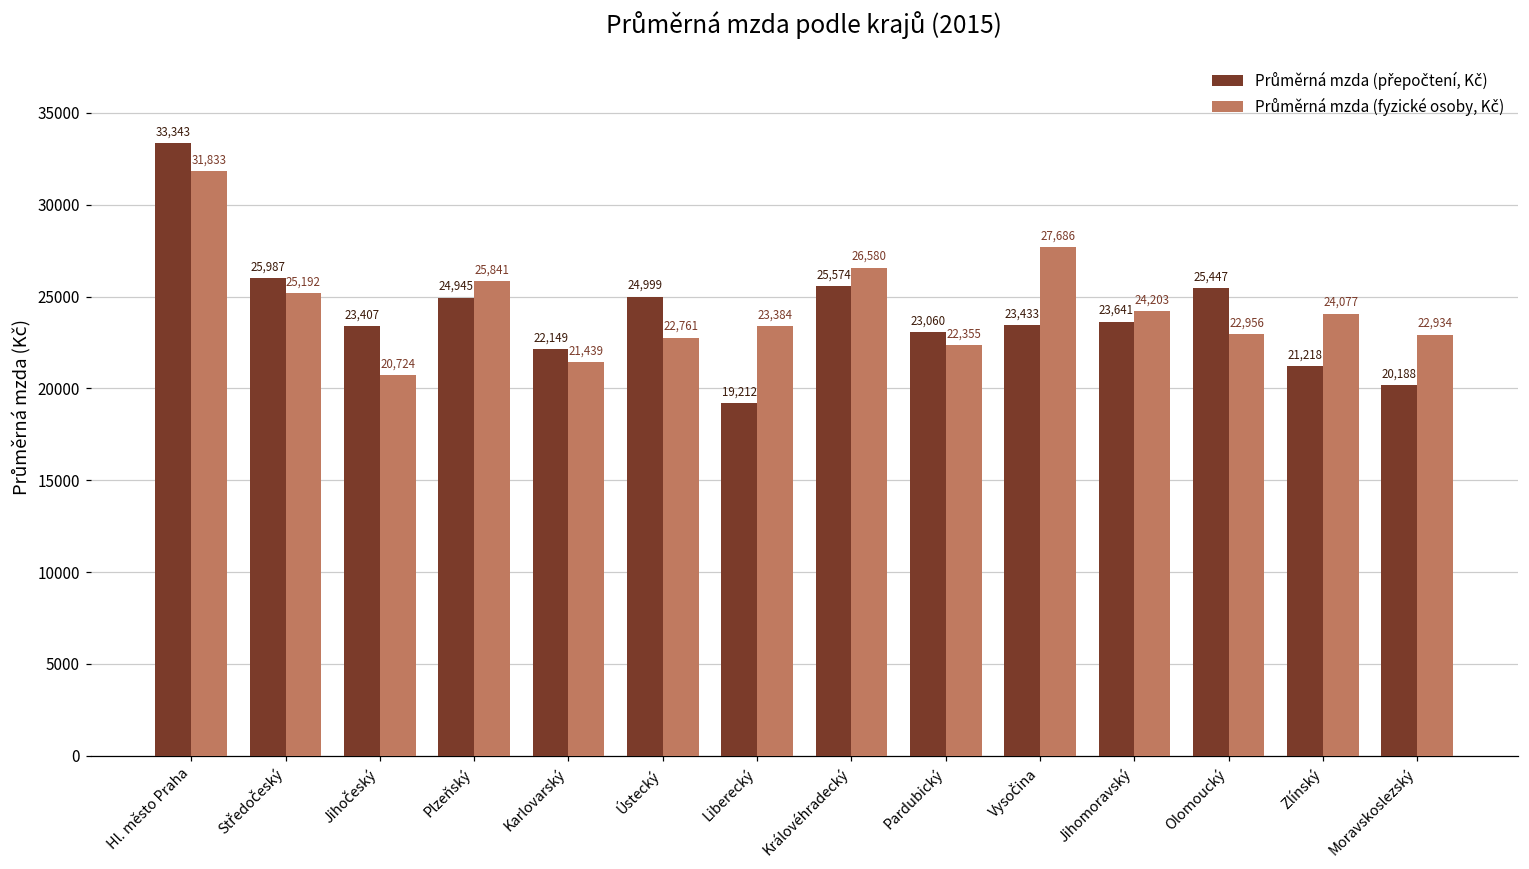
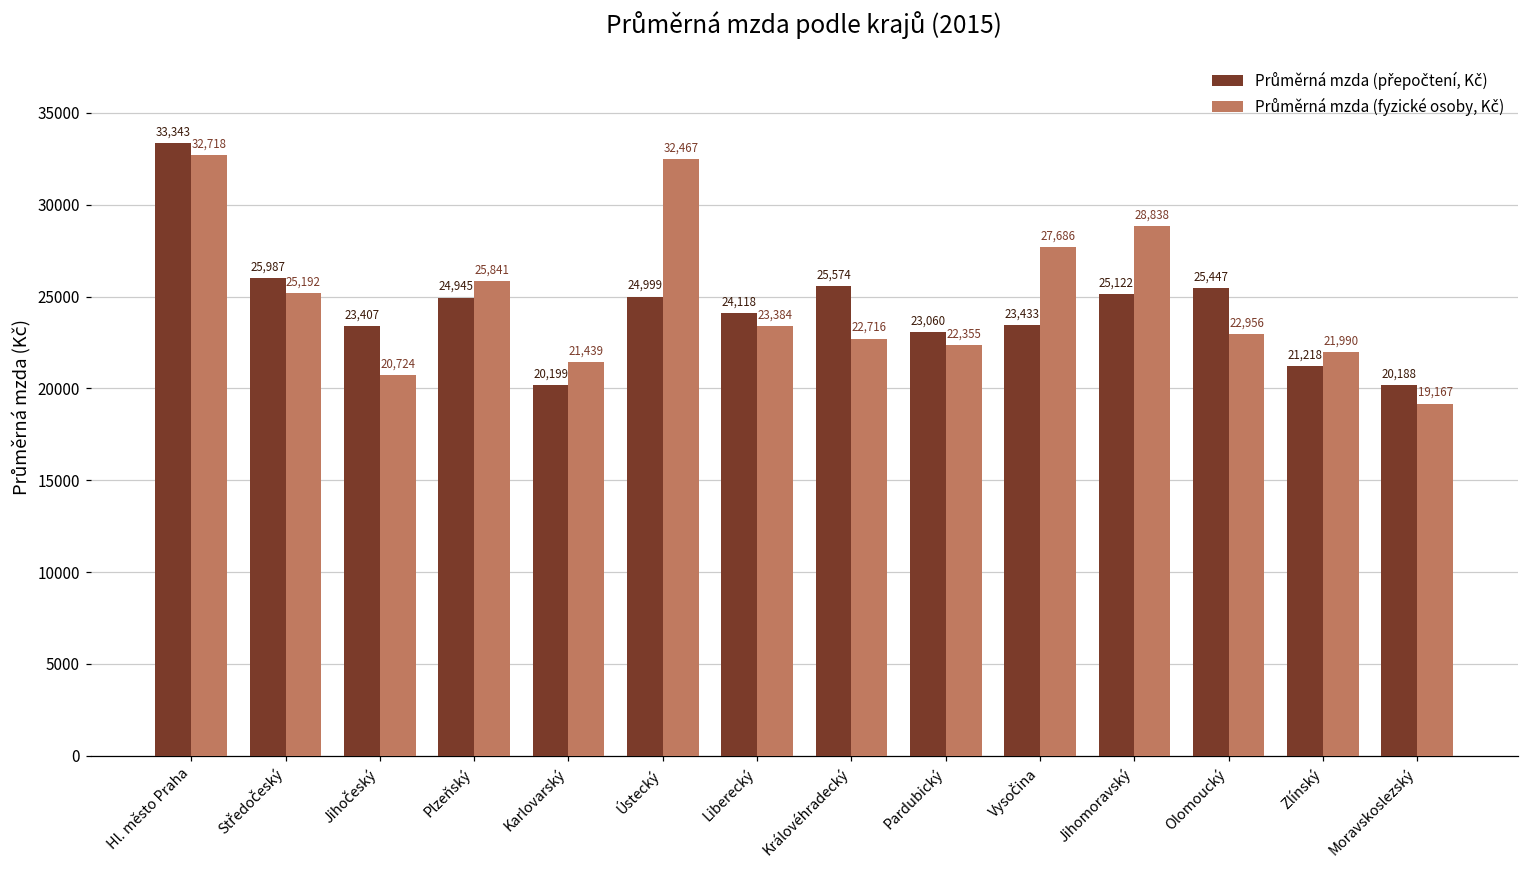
  {
    "Průměrná mzda (přepočtení, Kč)": {
      "Hl. město Praha": "33,343",
      "Středočeský": "25,987",
      "Jihočeský": "23,407",
      "Plzeňský": "24,945",
-     "Karlovarský": "22,149",
+     "Karlovarský": "20,199",
      "Ústecký": "24,999",
-     "Liberecký": "19,212",
+     "Liberecký": "24,118",
      "Královéhradecký": "25,574",
      "Pardubický": "23,060",
      "Vysočina": "23,433",
-     "Jihomoravský": "23,641",
+     "Jihomoravský": "25,122",
      "Olomoucký": "25,447",
      "Zlínský": "21,218",
      "Moravskoslezský": "20,188"
    },
    "Průměrná mzda (fyzické osoby, Kč)": {
-     "Hl. město Praha": "31,833",
+     "Hl. město Praha": "32,718",
      "Středočeský": "25,192",
      "Jihočeský": "20,724",
      "Plzeňský": "25,841",
      "Karlovarský": "21,439",
-     "Ústecký": "22,761",
+     "Ústecký": "32,467",
      "Liberecký": "23,384",
-     "Královéhradecký": "26,580",
+     "Královéhradecký": "22,716",
      "Pardubický": "22,355",
      "Vysočina": "27,686",
-     "Jihomoravský": "24,203",
+     "Jihomoravský": "28,838",
      "Olomoucký": "22,956",
-     "Zlínský": "24,077",
-     "Moravskoslezský": "22,934"
+     "Zlínský": "21,990",
+     "Moravskoslezský": "19,167"
    }
  }
